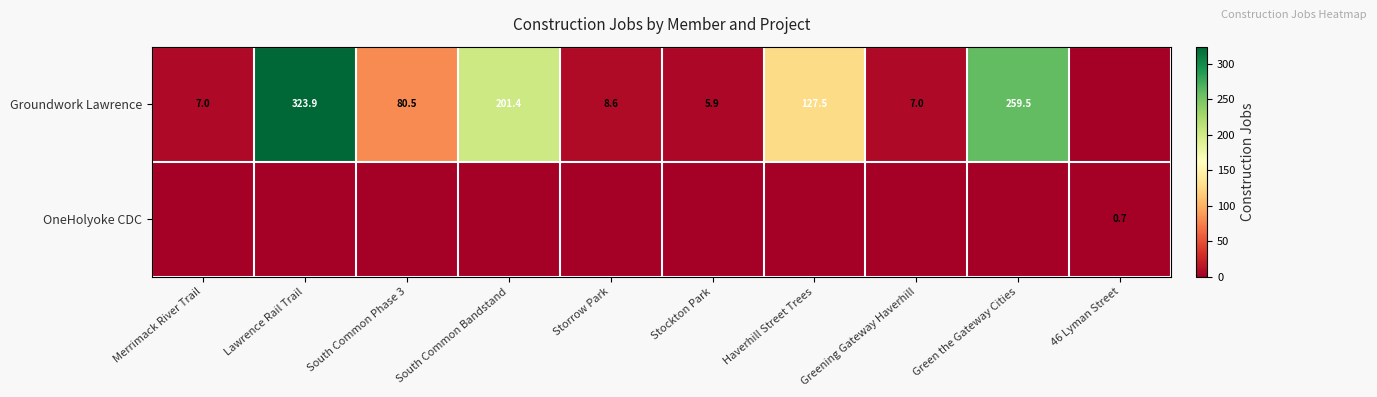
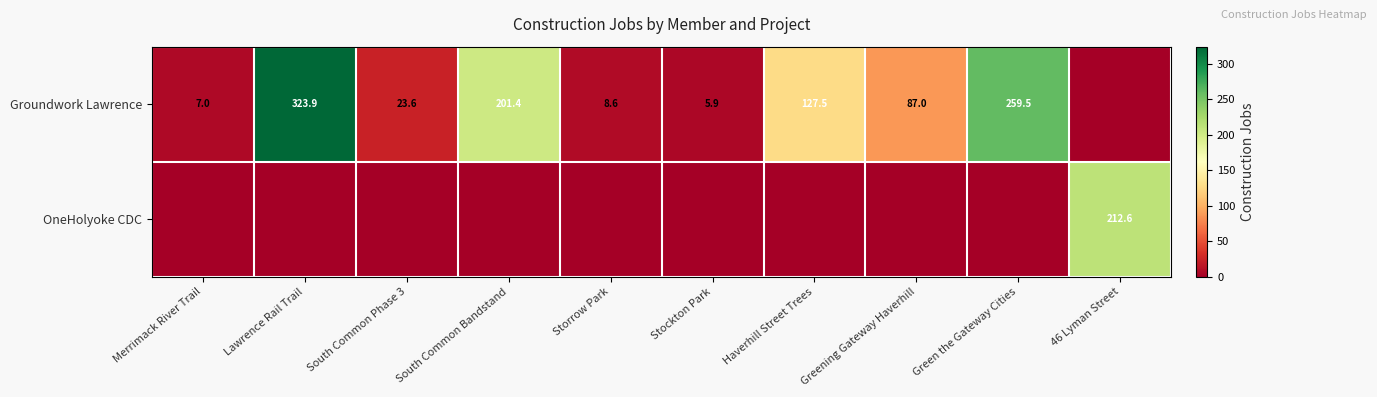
  {
    "Groundwork Lawrence": {
      "Merrimack River Trail": 7.0,
      "Lawrence Rail Trail": 323.9,
-     "South Common Phase 3": 80.5,
+     "South Common Phase 3": 23.6,
      "South Common Bandstand": 201.4,
      "Storrow Park": 8.6,
      "Stockton Park": 5.9,
      "Haverhill Street Trees": 127.5,
-     "Greening Gateway Haverhill": 7.0,
+     "Greening Gateway Haverhill": 87.0,
      "Green the Gateway Cities": 259.5
    },
    "OneHolyoke CDC": {
-     "46 Lyman Street": 0.7
+     "46 Lyman Street": 212.6
    }
  }
